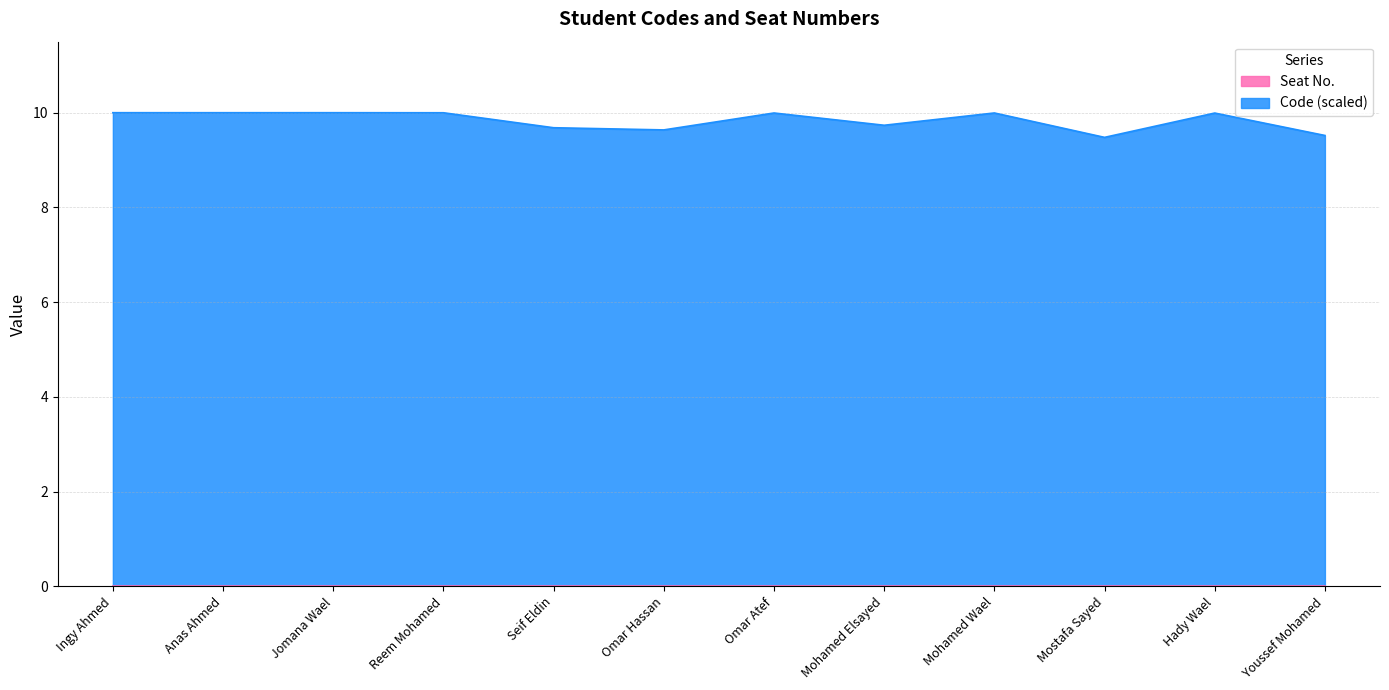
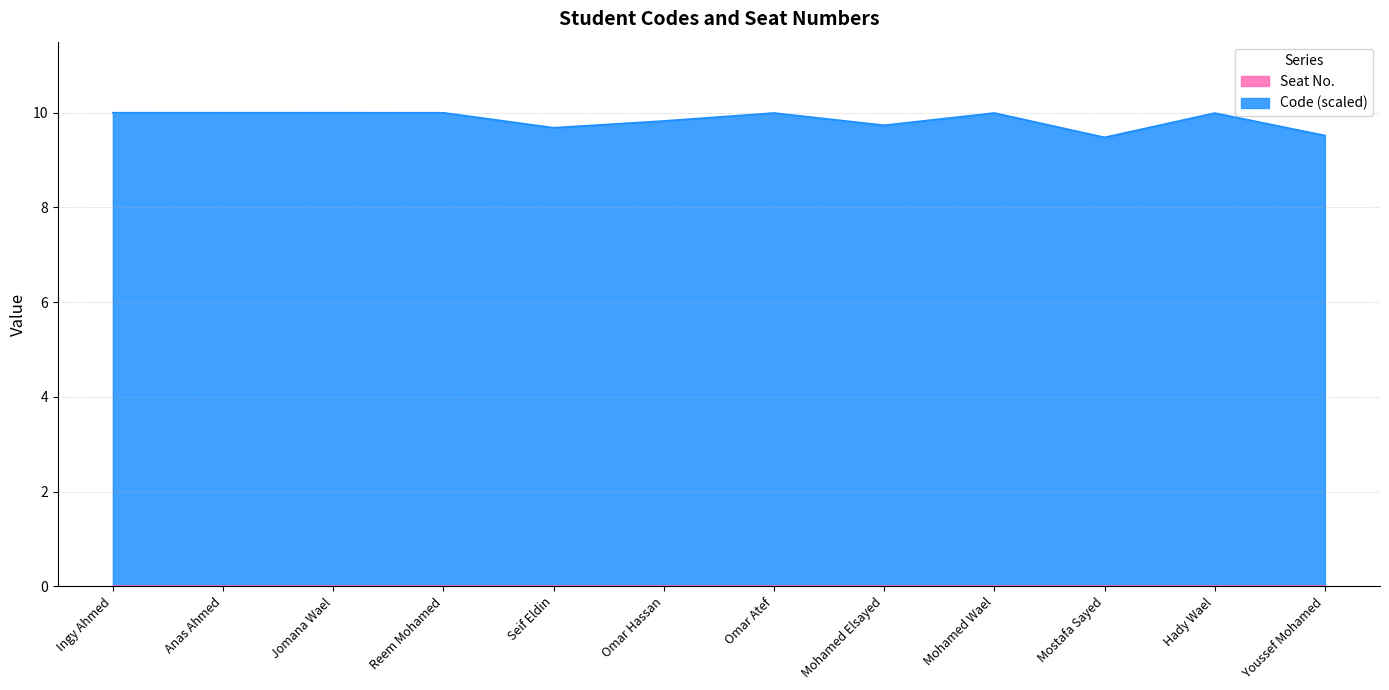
  {
    "Seat No.": {
      "Ingy Ahmed": 0.0,
      "Anas Ahmed": 0.0,
      "Jomana Wael": 0.0,
      "Reem Mohamed": 0.0,
      "Seif Eldin": 0.0,
      "Omar Hassan": 0.0,
      "Omar Atef": 0.0,
      "Mohamed Elsayed": 0.0,
      "Mohamed Wael": 0.0,
      "Mostafa Sayed": 0.0,
      "Hady Wael": 0.0,
      "Youssef Mohamed": 0.0
    },
    "Code (scaled)": {
      "Ingy Ahmed": 10.0,
      "Anas Ahmed": 10.0,
      "Jomana Wael": 10.0,
      "Reem Mohamed": 10.0,
      "Seif Eldin": 9.7,
-     "Omar Hassan": 9.6,
+     "Omar Hassan": 9.8,
      "Omar Atef": 10.0,
      "Mohamed Elsayed": 9.7,
      "Mohamed Wael": 10.0,
      "Mostafa Sayed": 9.5,
      "Hady Wael": 10.0,
      "Youssef Mohamed": 9.5
    }
  }
